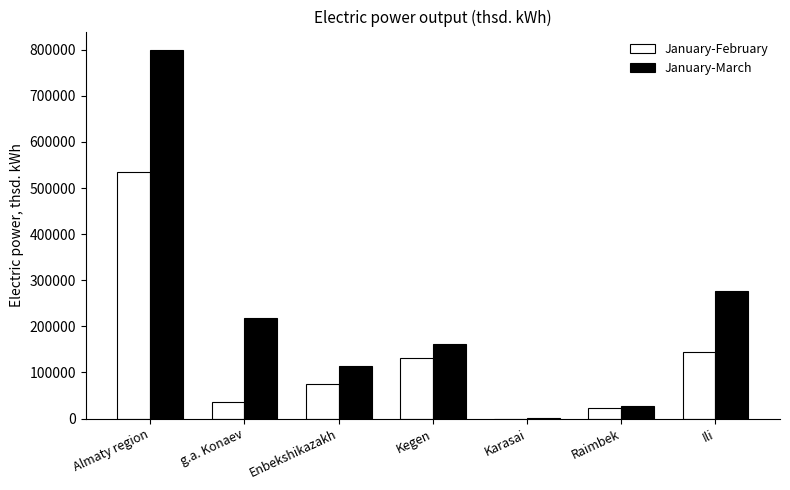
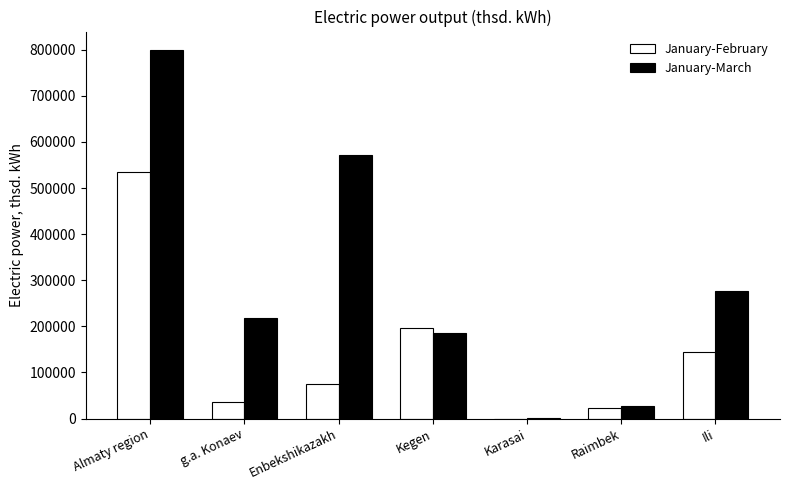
  {
    "January-February": {
      "Almaty region": 540000,
      "g.a. Konaev": 40000,
      "Enbekshikazakh": 80000,
-     "Kegen": 130000,
+     "Kegen": 200000,
      "Raimbek": 20000,
      "Ili": 150000
    },
    "January-March": {
      "Almaty region": 800000,
      "g.a. Konaev": 220000,
-     "Enbekshikazakh": 110000,
-     "Kegen": 160000,
+     "Enbekshikazakh": 570000,
+     "Kegen": 190000,
      "Raimbek": 30000,
      "Ili": 280000
    }
  }
